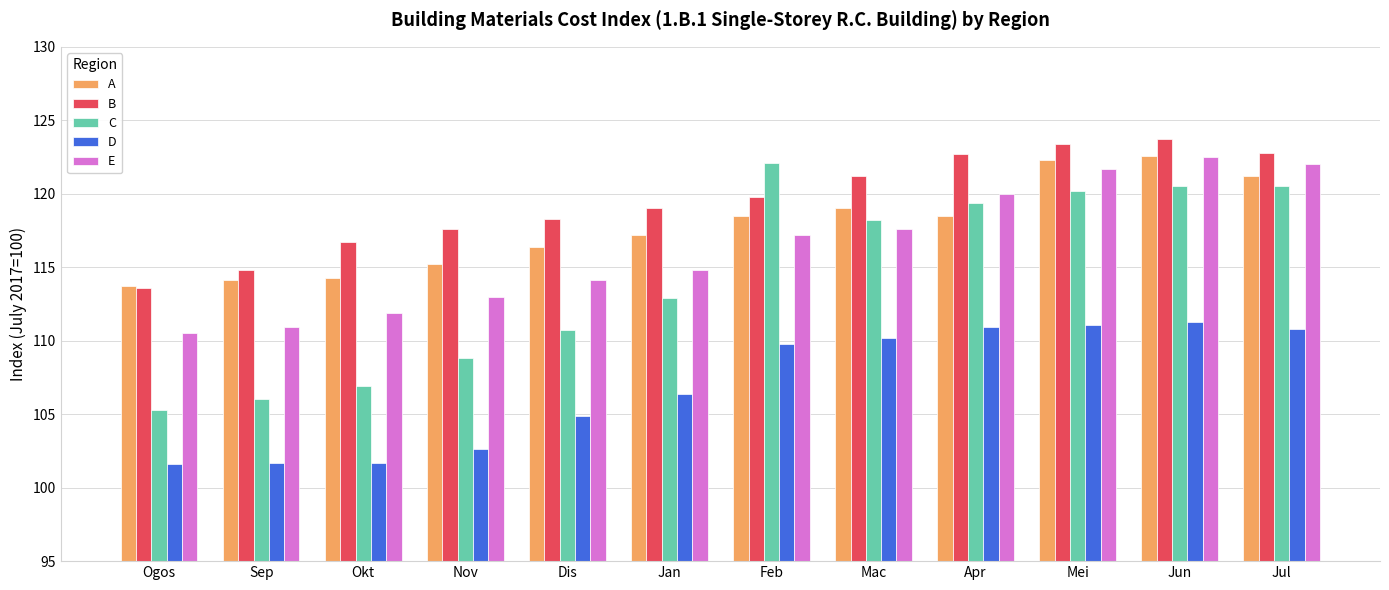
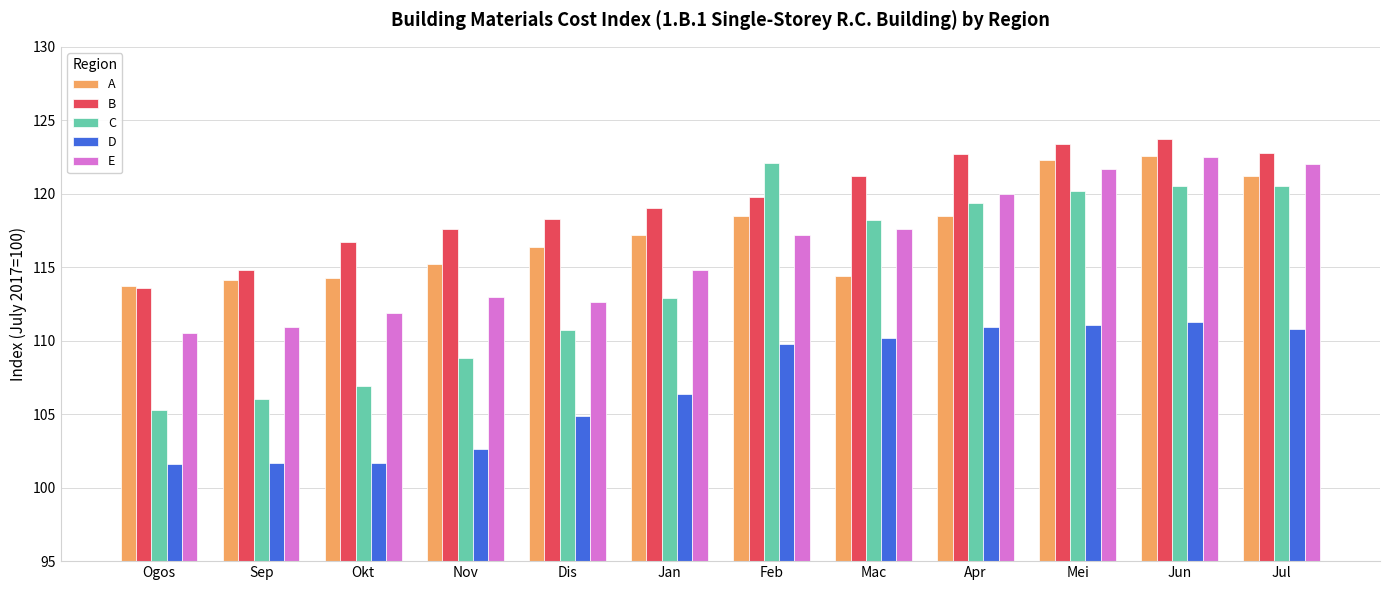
  {
    "A": {
      "Ogos": 113.7,
      "Sep": 114.1,
      "Okt": 114.3,
      "Nov": 115.2,
      "Dis": 116.4,
      "Jan": 117.2,
      "Feb": 118.5,
-     "Mac": 119.0,
+     "Mac": 114.4,
      "Apr": 118.5,
      "Mei": 122.3,
      "Jun": 122.6,
      "Jul": 121.2
    },
    "B": {
      "Ogos": 113.6,
      "Sep": 114.8,
      "Okt": 116.7,
      "Nov": 117.6,
      "Dis": 118.3,
      "Jan": 119.0,
      "Feb": 119.8,
      "Mac": 121.2,
      "Apr": 122.7,
      "Mei": 123.4,
      "Jun": 123.7,
      "Jul": 122.8
    },
    "C": {
      "Ogos": 105.3,
      "Sep": 106.0,
      "Okt": 106.9,
      "Nov": 108.8,
      "Dis": 110.7,
      "Jan": 112.9,
      "Feb": 122.1,
      "Mac": 118.2,
      "Apr": 119.4,
      "Mei": 120.2,
      "Jun": 120.5,
      "Jul": 120.5
    },
    "D": {
      "Ogos": 101.6,
      "Sep": 101.7,
      "Okt": 101.7,
      "Nov": 102.6,
      "Dis": 104.9,
      "Jan": 106.4,
      "Feb": 109.8,
      "Mac": 110.2,
      "Apr": 110.9,
      "Mei": 111.1,
      "Jun": 111.3,
      "Jul": 110.8
    },
    "E": {
      "Ogos": 110.5,
      "Sep": 110.9,
      "Okt": 111.9,
      "Nov": 113.0,
-     "Dis": 114.1,
+     "Dis": 112.6,
      "Jan": 114.8,
      "Feb": 117.2,
      "Mac": 117.6,
      "Apr": 120.0,
      "Mei": 121.7,
      "Jun": 122.5,
      "Jul": 122.0
    }
  }
